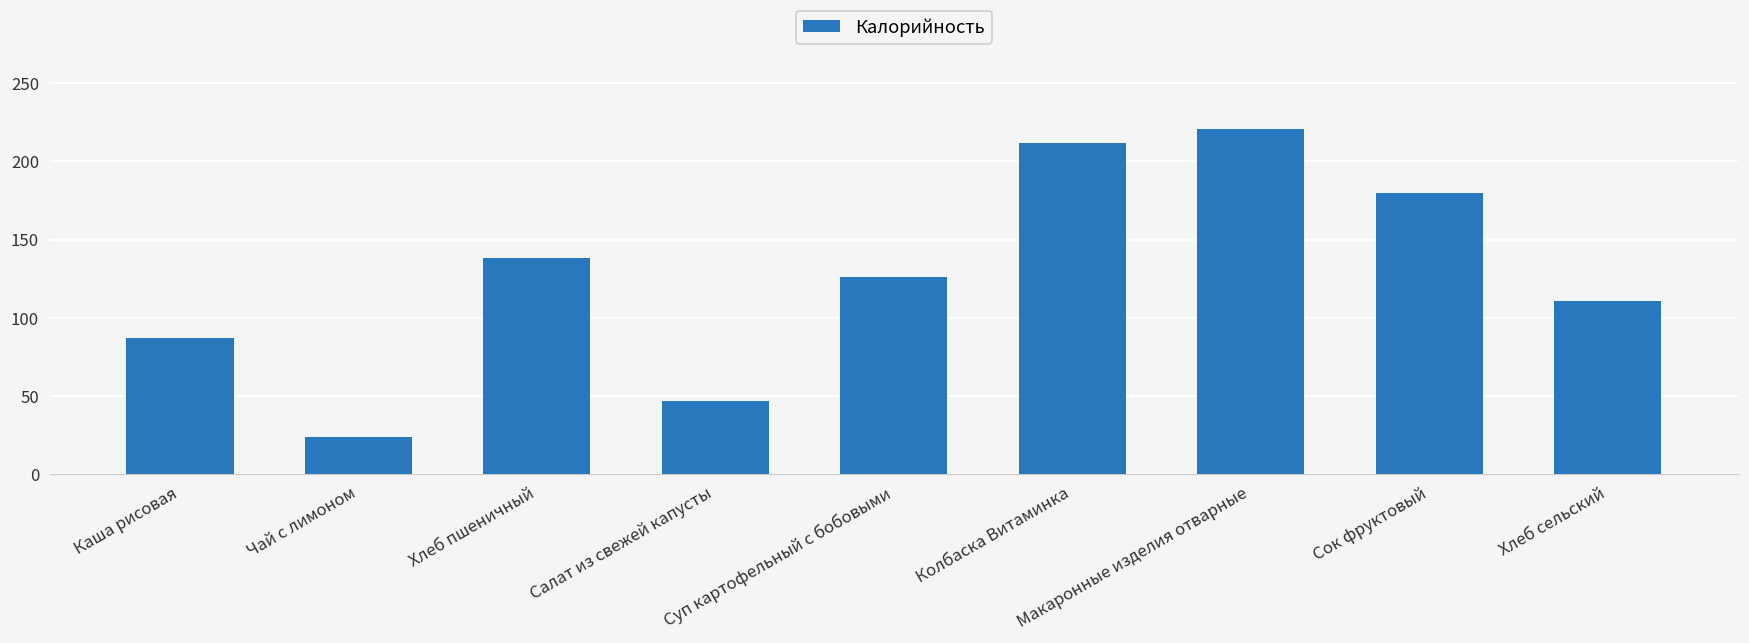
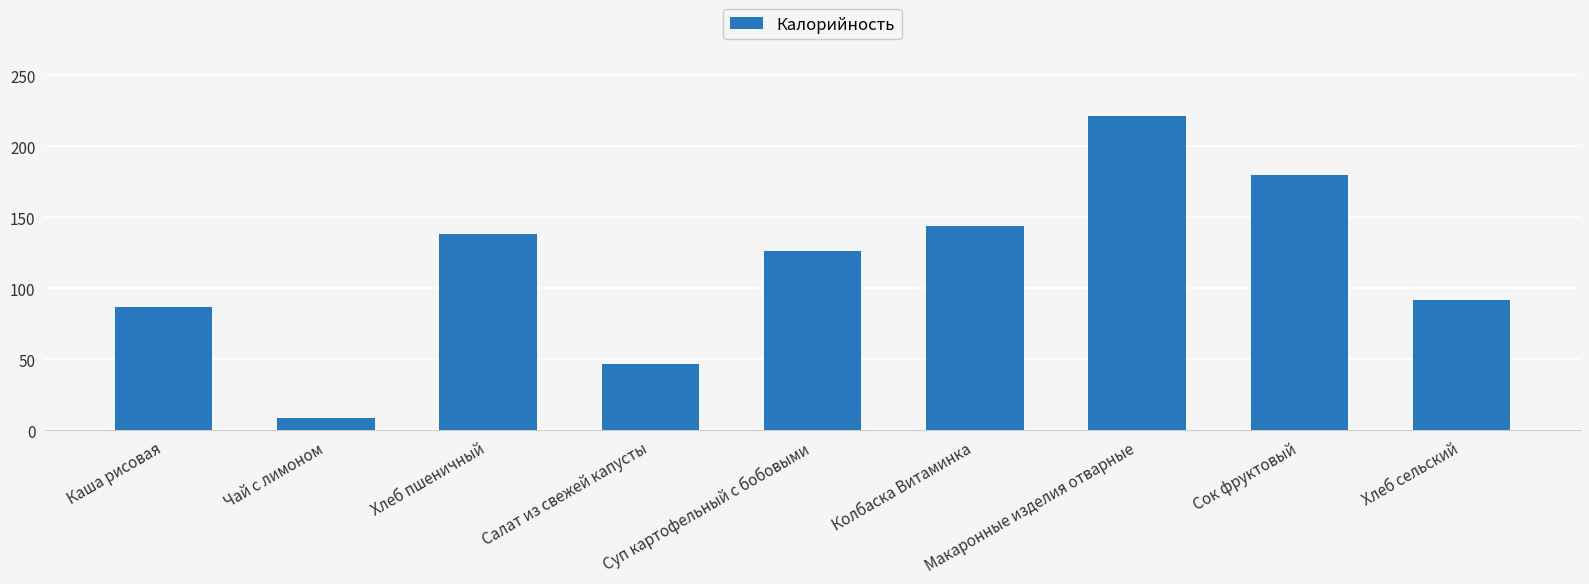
  {
    "Каша рисовая": 87,
-   "Чай с лимоном": 24,
+   "Чай с лимоном": 9,
    "Хлеб пшеничный": 138,
    "Салат из свежей капусты": 47,
    "Суп картофельный с бобовыми": 126,
-   "Колбаска Витаминка": 212,
+   "Колбаска Витаминка": 144,
    "Макаронные изделия отварные": 221,
    "Сок фруктовый": 180,
-   "Хлеб сельский": 111
+   "Хлеб сельский": 92
  }
